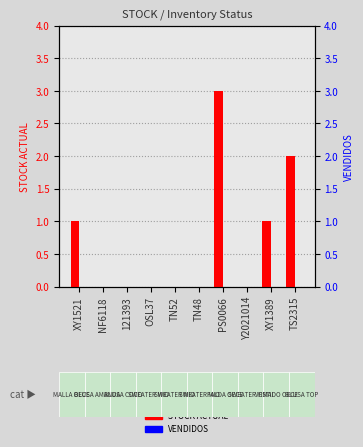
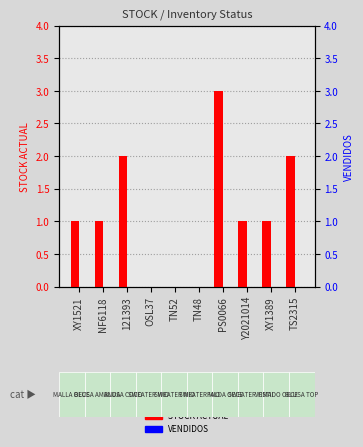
  {
    "STOCK ACTUAL": {
      "XY1521": 1,
-     "NF6118": 0,
-     "121393": 0,
+     "NF6118": 1,
+     "121393": 2,
      "OSL37": 0,
      "TN52": 0,
      "TN48": 0,
      "PS0066": 3,
-     "Y2021014": 0,
+     "Y2021014": 1,
      "XY1389": 1,
      "TS2315": 2
    },
    "VENDIDOS": {
      "XY1521": 0.0,
      "NF6118": 0.0,
      "121393": 0.0,
      "OSL37": 0.0,
      "TN52": 0.0,
      "TN48": 0.0,
      "PS0066": 0.0,
      "Y2021014": 0.0,
      "XY1389": 0.0,
      "TS2315": 0.0
    }
  }
